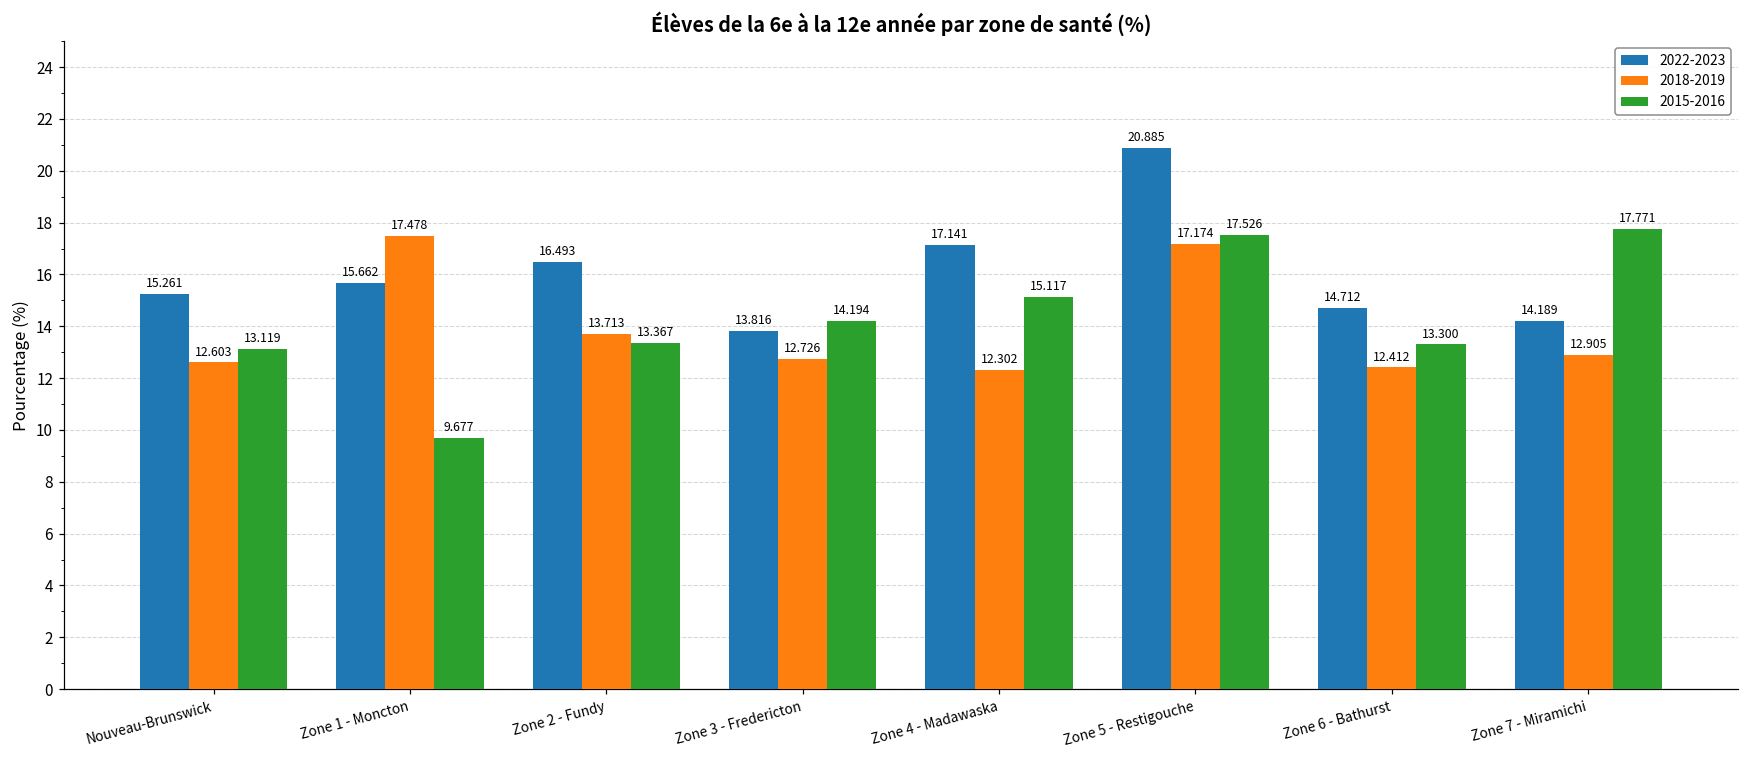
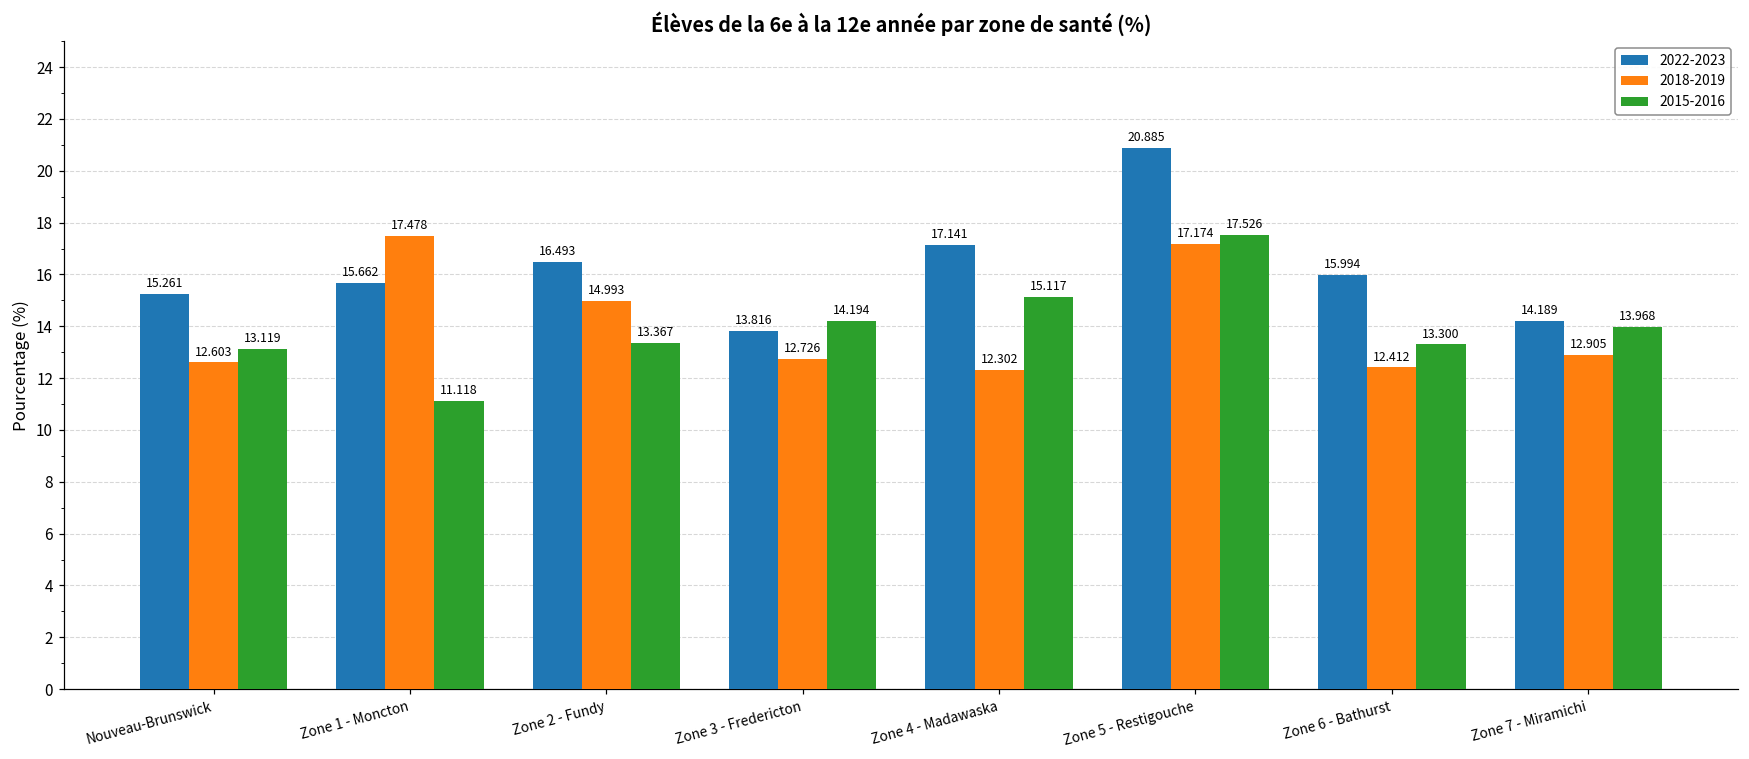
  {
    "2022-2023": {
      "Nouveau-Brunswick": 15.261,
      "Zone 1 - Moncton": 15.662,
      "Zone 2 - Fundy": 16.493,
      "Zone 3 - Fredericton": 13.816,
      "Zone 4 - Madawaska": 17.141,
      "Zone 5 - Restigouche": 20.885,
-     "Zone 6 - Bathurst": 14.712,
+     "Zone 6 - Bathurst": 15.994,
      "Zone 7 - Miramichi": 14.189
    },
    "2018-2019": {
      "Nouveau-Brunswick": 12.603,
      "Zone 1 - Moncton": 17.478,
-     "Zone 2 - Fundy": 13.713,
+     "Zone 2 - Fundy": 14.993,
      "Zone 3 - Fredericton": 12.726,
      "Zone 4 - Madawaska": 12.302,
      "Zone 5 - Restigouche": 17.174,
      "Zone 6 - Bathurst": 12.412,
      "Zone 7 - Miramichi": 12.905
    },
    "2015-2016": {
      "Nouveau-Brunswick": 13.119,
-     "Zone 1 - Moncton": 9.677,
+     "Zone 1 - Moncton": 11.118,
      "Zone 2 - Fundy": 13.367,
      "Zone 3 - Fredericton": 14.194,
      "Zone 4 - Madawaska": 15.117,
      "Zone 5 - Restigouche": 17.526,
      "Zone 6 - Bathurst": 13.300,
-     "Zone 7 - Miramichi": 17.771
+     "Zone 7 - Miramichi": 13.968
    }
  }
